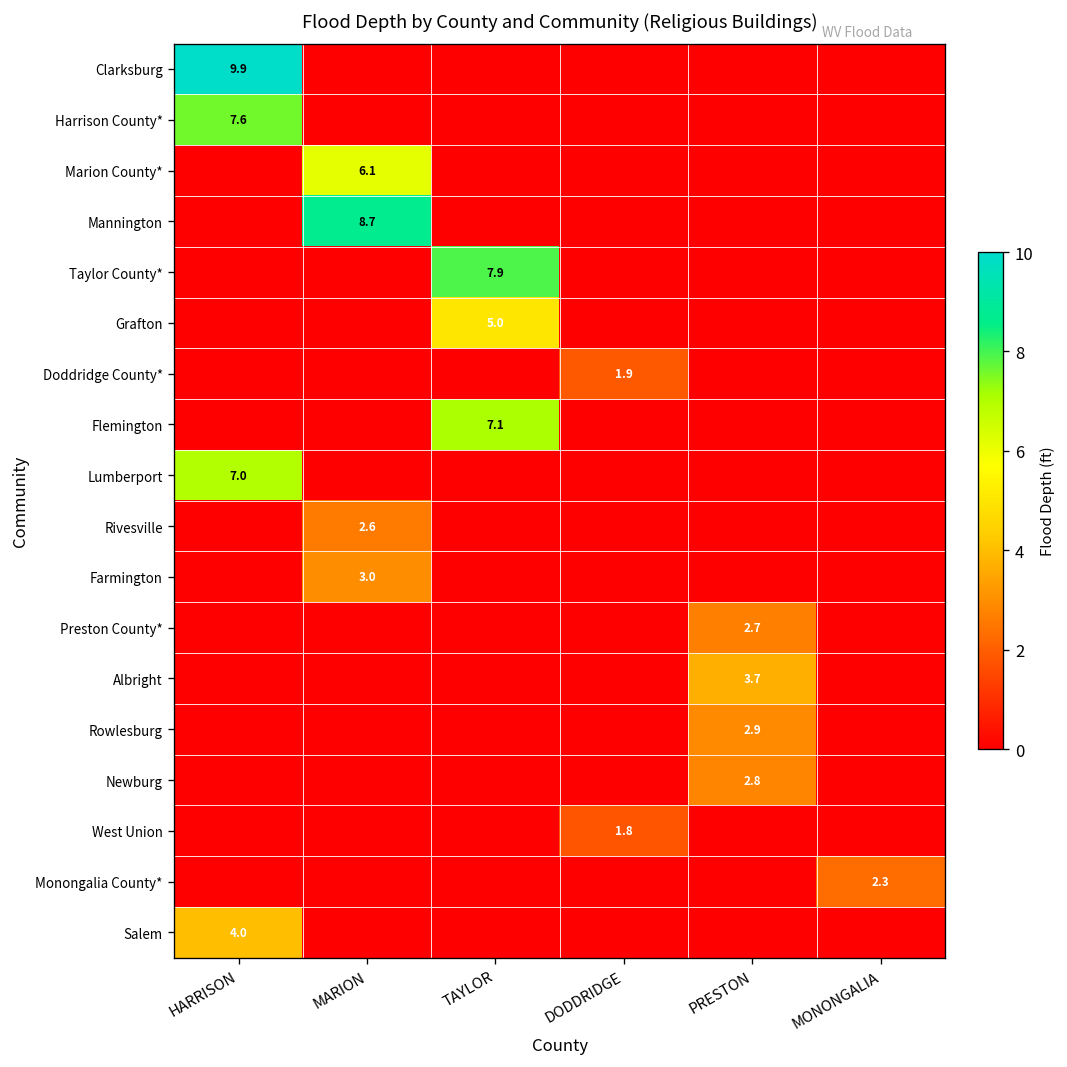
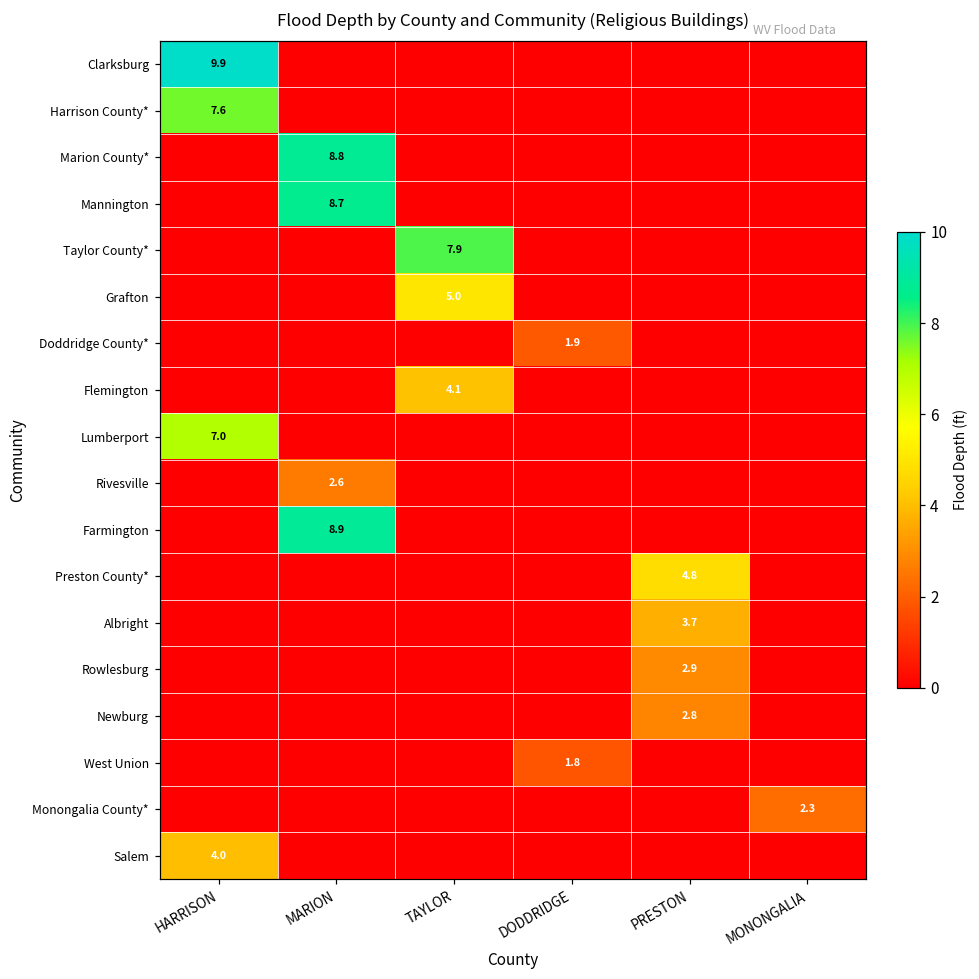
  {
    "Clarksburg": {
      "HARRISON": 9.9
    },
    "Harrison County*": {
      "HARRISON": 7.6
    },
    "Marion County*": {
-     "MARION": 6.1
+     "MARION": 8.8
    },
    "Mannington": {
      "MARION": 8.7
    },
    "Taylor County*": {
      "TAYLOR": 7.9
    },
    "Grafton": {
      "TAYLOR": 5.0
    },
    "Doddridge County*": {
      "DODDRIDGE": 1.9
    },
    "Flemington": {
-     "TAYLOR": 7.1
+     "TAYLOR": 4.1
    },
    "Lumberport": {
      "HARRISON": 7.0
    },
    "Rivesville": {
      "MARION": 2.6
    },
    "Farmington": {
-     "MARION": 3.0
+     "MARION": 8.9
    },
    "Preston County*": {
-     "PRESTON": 2.7
+     "PRESTON": 4.8
    },
    "Albright": {
      "PRESTON": 3.7
    },
    "Rowlesburg": {
      "PRESTON": 2.9
    },
    "Newburg": {
      "PRESTON": 2.8
    },
    "West Union": {
      "DODDRIDGE": 1.8
    },
    "Monongalia County*": {
      "MONONGALIA": 2.3
    },
    "Salem": {
      "HARRISON": 4.0
    }
  }
